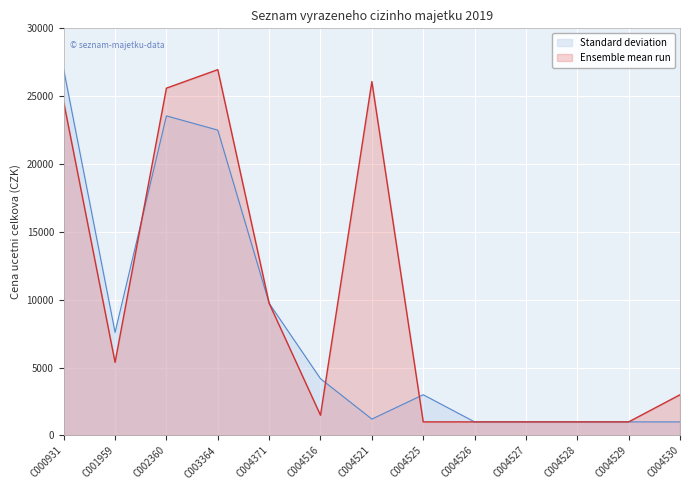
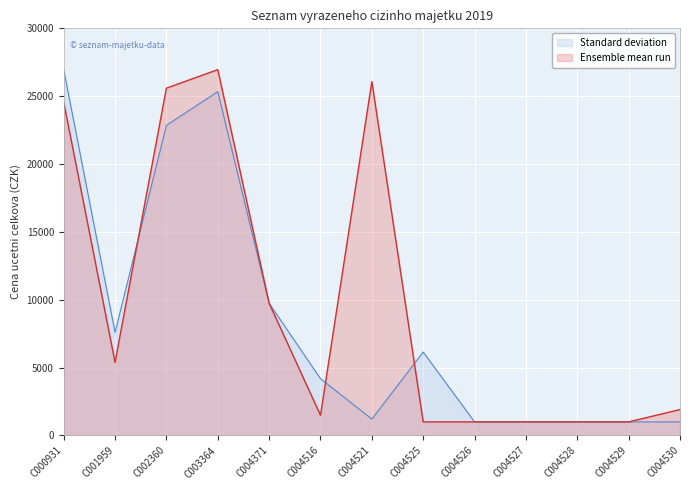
  {
    "Standard deviation": {
      "C000931": 27000,
      "C001959": 7600,
-     "C002360": 23500,
-     "C003364": 22500,
+     "C002360": 22800,
+     "C003364": 25300,
      "C004516": 4200,
      "C004521": 1200,
-     "C004525": 3000,
+     "C004525": 6100,
      "C004530": 1000
    },
    "Ensemble mean run": {
      "C000931": 24600,
      "C001959": 5400,
      "C002360": 25600,
      "C003364": 27000,
      "C004516": 1500,
      "C004521": 26100,
      "C004525": 1000,
-     "C004530": 3000
+     "C004530": 1900
    }
  }
